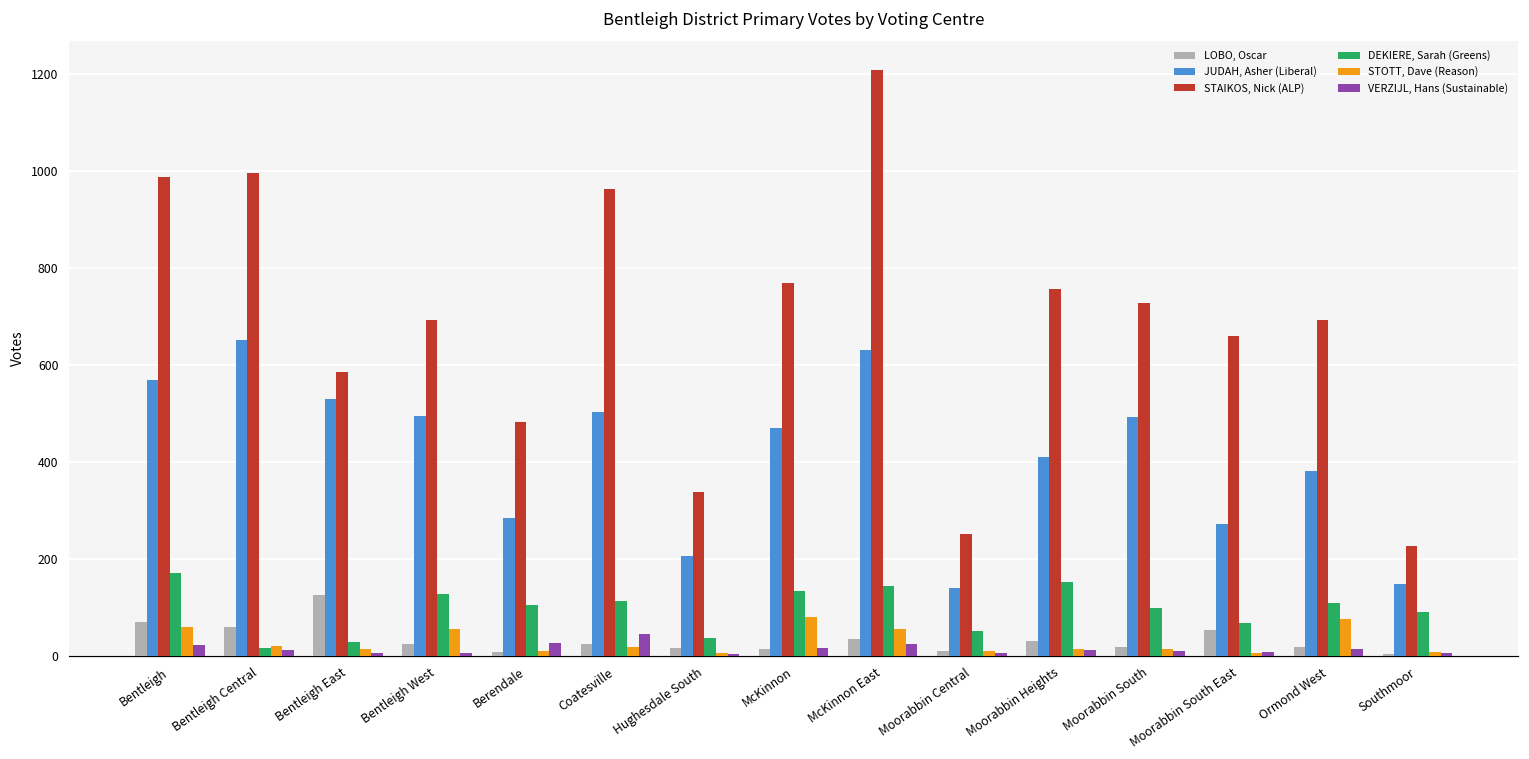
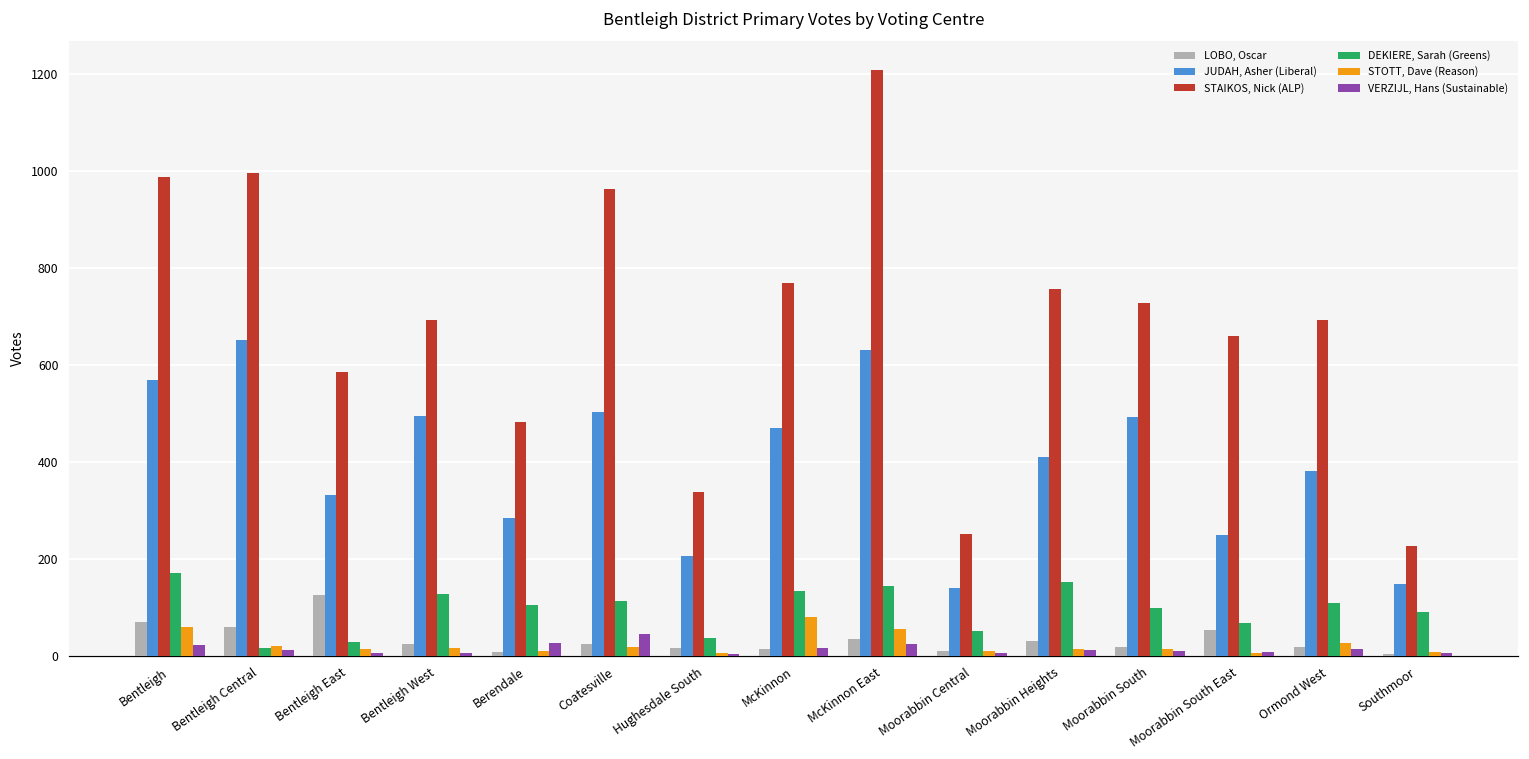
  {
    "LOBO, Oscar": {
      "Bentleigh": 70,
      "Bentleigh Central": 60,
      "Bentleigh East": 130,
      "Bentleigh West": 30,
      "Berendale": 10,
      "Coatesville": 20,
      "Hughesdale South": 20,
      "McKinnon": 20,
      "McKinnon East": 30,
      "Moorabbin Central": 10,
      "Moorabbin Heights": 30,
      "Moorabbin South": 20,
      "Moorabbin South East": 50,
      "Ormond West": 20
    },
    "JUDAH, Asher (Liberal)": {
      "Bentleigh": 570,
      "Bentleigh Central": 650,
-     "Bentleigh East": 530,
+     "Bentleigh East": 330,
      "Bentleigh West": 490,
      "Berendale": 280,
      "Coatesville": 500,
      "Hughesdale South": 210,
      "McKinnon": 470,
      "McKinnon East": 630,
      "Moorabbin Central": 140,
      "Moorabbin Heights": 410,
      "Moorabbin South": 490,
-     "Moorabbin South East": 270,
+     "Moorabbin South East": 250,
      "Ormond West": 380,
      "Southmoor": 150
    },
    "STAIKOS, Nick (ALP)": {
      "Bentleigh": 990,
      "Bentleigh Central": 1000,
      "Bentleigh East": 590,
      "Bentleigh West": 690,
      "Berendale": 480,
      "Coatesville": 960,
      "Hughesdale South": 340,
      "McKinnon": 770,
      "McKinnon East": 1210,
      "Moorabbin Central": 250,
      "Moorabbin Heights": 760,
      "Moorabbin South": 730,
      "Moorabbin South East": 660,
      "Ormond West": 690,
      "Southmoor": 230
    },
    "DEKIERE, Sarah (Greens)": {
      "Bentleigh": 170,
      "Bentleigh Central": 20,
      "Bentleigh East": 30,
      "Bentleigh West": 130,
      "Berendale": 100,
      "Coatesville": 110,
      "Hughesdale South": 40,
      "McKinnon": 130,
      "McKinnon East": 150,
      "Moorabbin Central": 50,
      "Moorabbin Heights": 150,
      "Moorabbin South": 100,
      "Moorabbin South East": 70,
      "Ormond West": 110,
      "Southmoor": 90
    },
    "STOTT, Dave (Reason)": {
      "Bentleigh": 60,
      "Bentleigh Central": 20,
      "Bentleigh East": 20,
-     "Bentleigh West": 60,
+     "Bentleigh West": 20,
      "Berendale": 10,
      "Coatesville": 20,
      "McKinnon": 80,
      "McKinnon East": 60,
      "Moorabbin Central": 10,
      "Moorabbin Heights": 20,
      "Moorabbin South": 10,
-     "Ormond West": 80,
+     "Ormond West": 30,
      "Southmoor": 10
    },
    "VERZIJL, Hans (Sustainable)": {
      "Bentleigh": 20,
      "Bentleigh Central": 10,
      "Bentleigh West": 10,
      "Berendale": 30,
      "Coatesville": 50,
      "McKinnon": 20,
      "McKinnon East": 30,
      "Moorabbin Central": 10,
      "Moorabbin Heights": 10,
      "Moorabbin South": 10,
      "Moorabbin South East": 10,
      "Ormond West": 10
    }
  }
